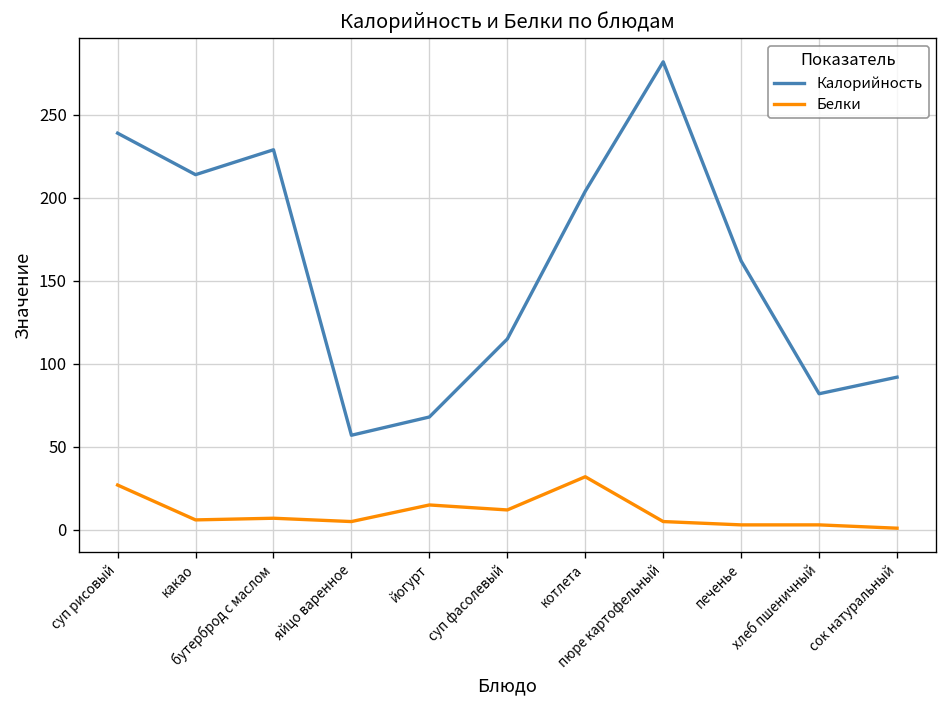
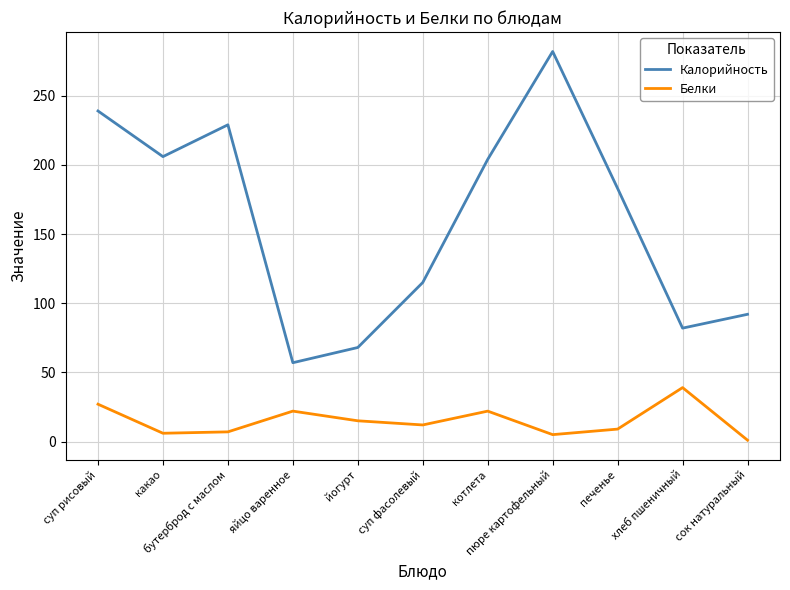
  {
    "Калорийность": {
      "суп рисовый": 239,
-     "какао": 214,
+     "какао": 206,
      "бутерброд с маслом": 229,
      "яйцо варенное": 57,
      "йогурт": 68,
      "суп фасолевый": 115,
      "котлета": 204,
      "пюре картофельный": 282,
-     "печенье": 162,
+     "печенье": 183,
      "хлеб пшеничный": 82,
      "сок натуральный": 92
    },
    "Белки": {
      "суп рисовый": 27,
      "какао": 6,
      "бутерброд с маслом": 7,
-     "яйцо варенное": 5,
+     "яйцо варенное": 22,
      "йогурт": 15,
      "суп фасолевый": 12,
-     "котлета": 32,
+     "котлета": 22,
      "пюре картофельный": 5,
-     "печенье": 3,
-     "хлеб пшеничный": 3,
+     "печенье": 9,
+     "хлеб пшеничный": 39,
      "сок натуральный": 1
    }
  }
